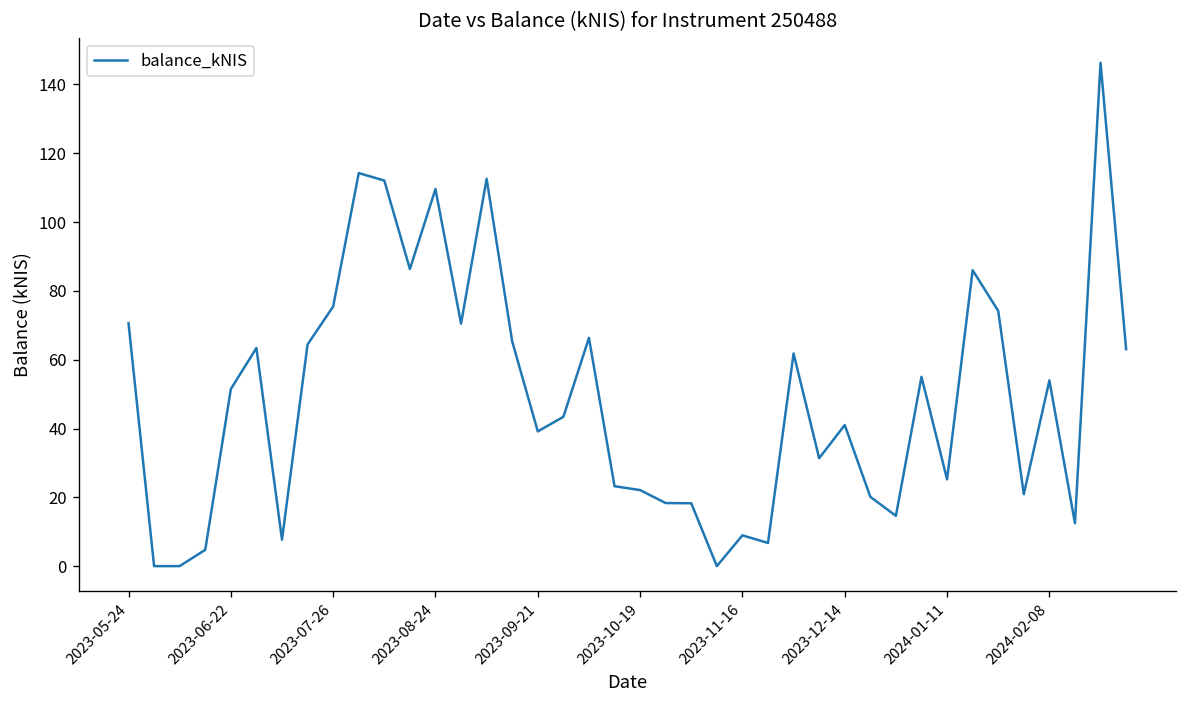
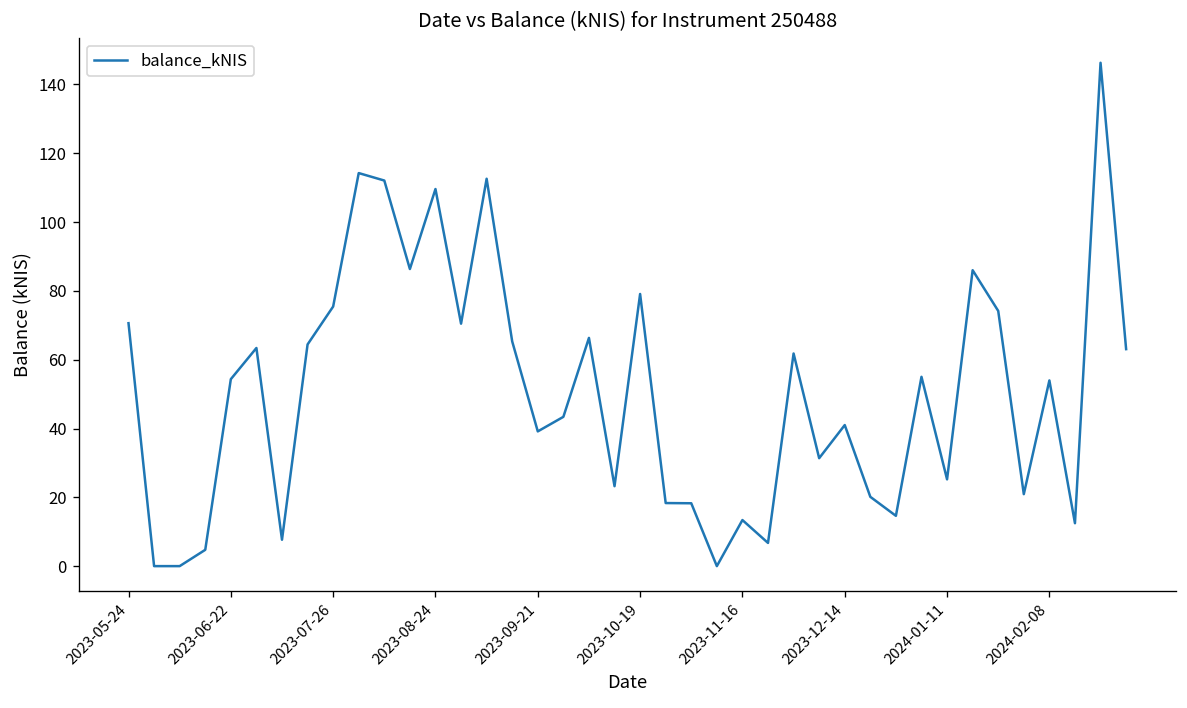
  {
    "2023-05-24": 71,
-   "2023-06-22": 51,
+   "2023-06-22": 54,
    "2023-07-26": 75,
    "2023-08-24": 110,
    "2023-09-21": 39,
-   "2023-10-19": 22,
-   "2023-11-16": 9,
+   "2023-10-19": 79,
+   "2023-11-16": 13,
    "2023-12-14": 41,
    "2024-01-11": 25,
    "2024-02-08": 54
  }
